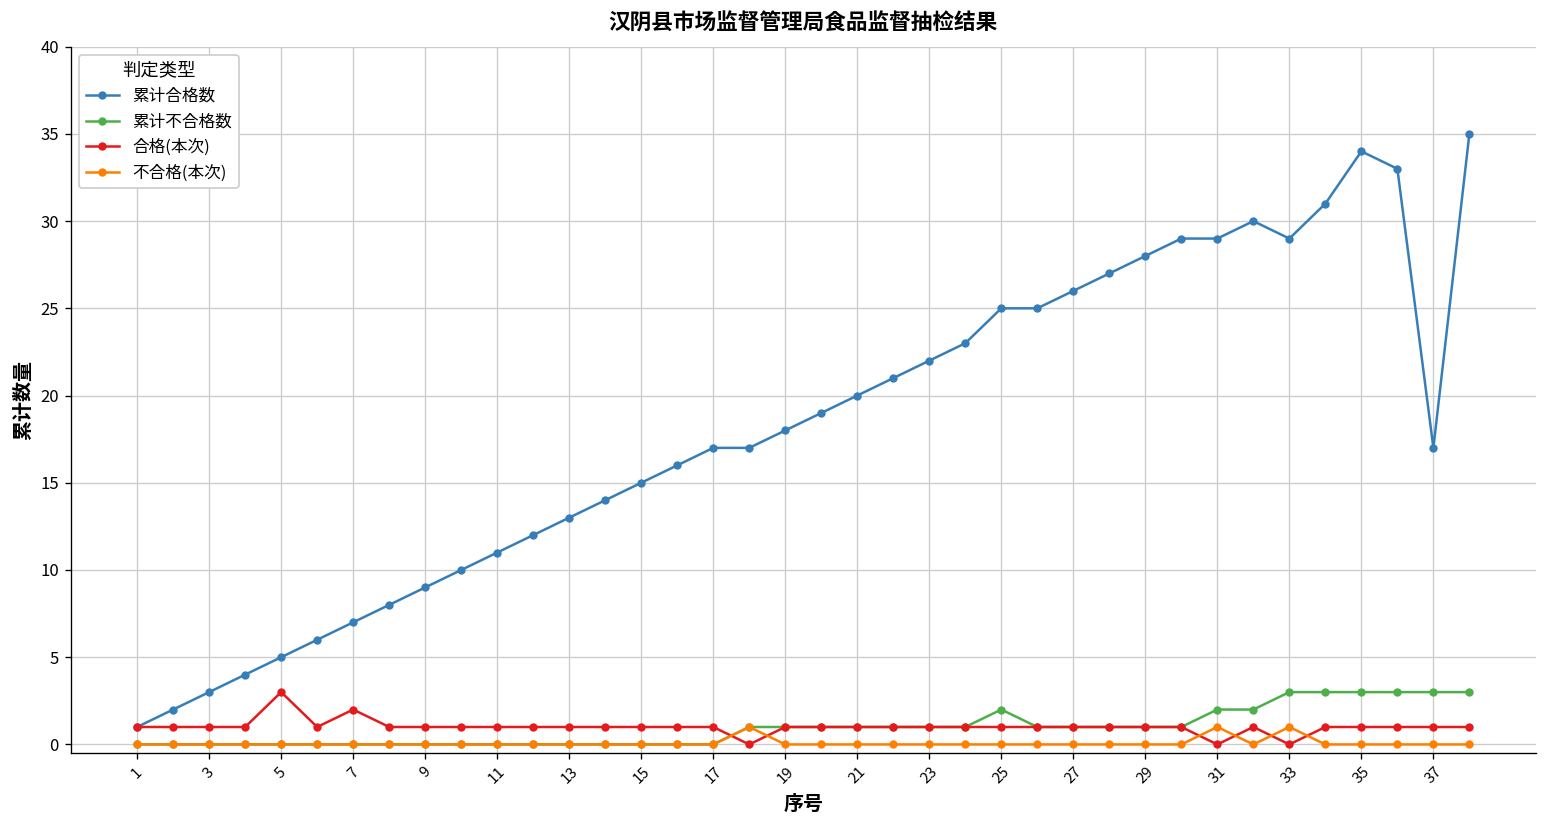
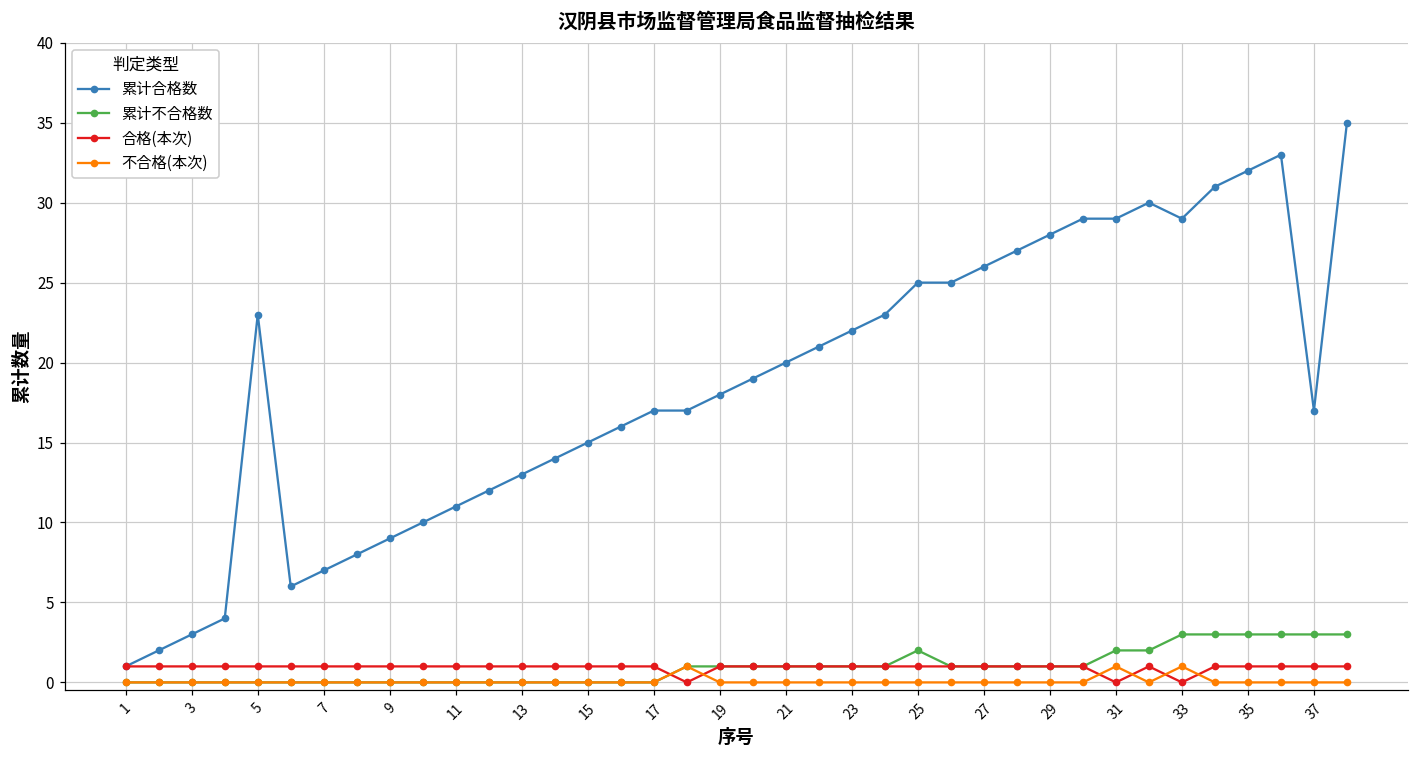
  {
    "累计合格数": {
      "3": 3,
-     "5": 5,
+     "5": 23,
      "7": 7,
      "9": 9,
      "11": 11,
      "13": 13,
      "15": 15,
      "17": 17,
      "19": 18,
      "21": 20,
      "23": 22,
      "25": 25,
      "27": 26,
      "29": 28,
      "31": 29,
      "33": 29,
-     "35": 34,
+     "35": 32,
      "37": 17
    },
    "累计不合格数": {
      "25": 2,
      "31": 2,
      "33": 3,
      "35": 3,
      "37": 3
    },
    "合格(本次)": {
      "3": 1,
-     "5": 3,
-     "7": 2,
+     "5": 1,
+     "7": 1,
      "9": 1,
      "11": 1,
      "13": 1,
      "15": 1,
      "17": 1,
      "25": 1,
      "31": 0,
      "33": 0,
      "35": 1,
      "37": 1
    },
    "不合格(本次)": {
      "19": 0,
      "21": 0,
      "23": 0,
      "25": 0,
      "27": 0,
      "29": 0,
      "31": 1,
      "33": 1,
      "35": 0,
      "37": 0
    }
  }
